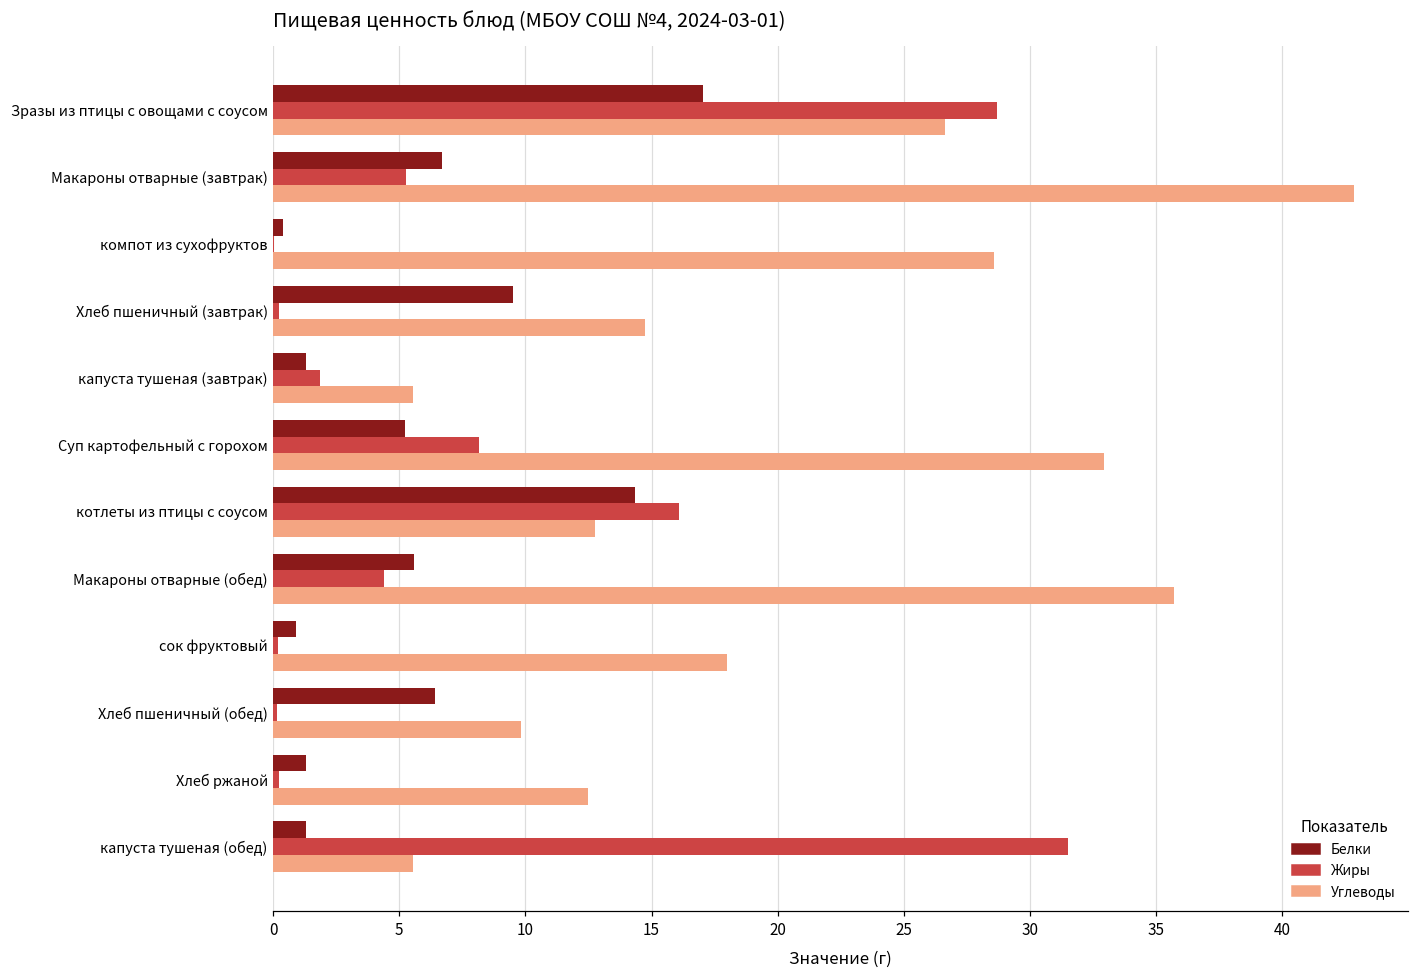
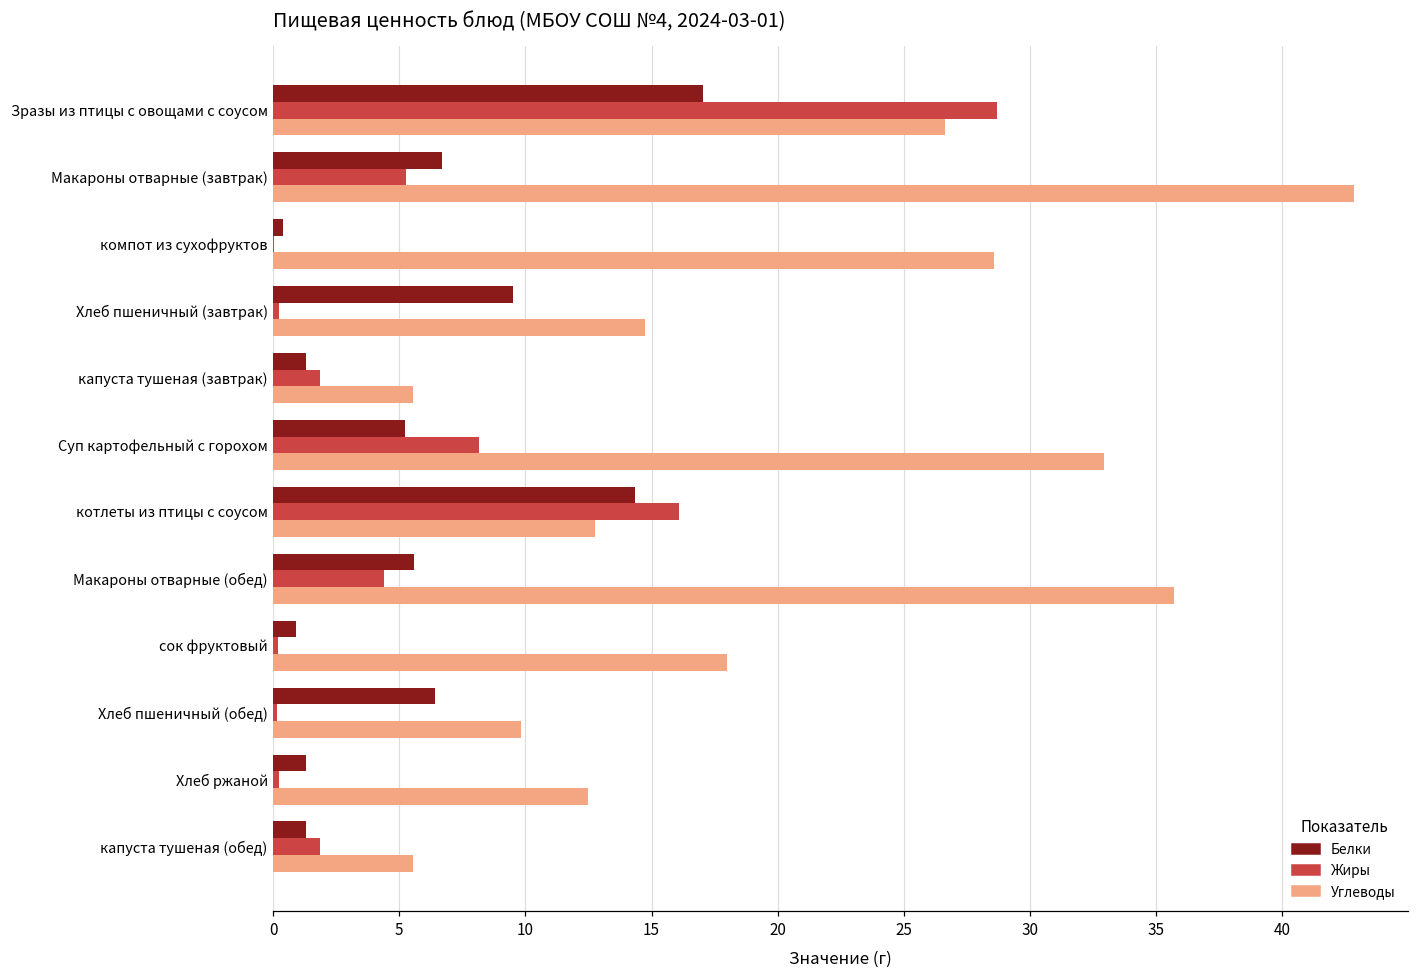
  {
    "Белки": {
      "Зразы из птицы с овощами с соусом": 17.0,
      "Макароны отварные (завтрак)": 6.7,
      "компот из сухофруктов": 0.4,
      "Хлеб пшеничный (завтрак)": 9.5,
      "капуста тушеная (завтрак)": 1.3,
      "Суп картофельный с горохом": 5.2,
      "котлеты из птицы с соусом": 14.3,
      "Макароны отварные (обед)": 5.6,
      "сок фруктовый": 0.9,
      "Хлеб пшеничный (обед)": 6.4,
      "Хлеб ржаной": 1.3,
      "капуста тушеная (обед)": 1.3
    },
    "Жиры": {
      "Зразы из птицы с овощами с соусом": 28.7,
      "Макароны отварные (завтрак)": 5.3,
      "Хлеб пшеничный (завтрак)": 0.2,
      "капуста тушеная (завтрак)": 1.9,
      "Суп картофельный с горохом": 8.2,
      "котлеты из птицы с соусом": 16.1,
      "Макароны отварные (обед)": 4.4,
      "сок фруктовый": 0.2,
      "Хлеб пшеничный (обед)": 0.2,
      "Хлеб ржаной": 0.2,
-     "капуста тушеная (обед)": 31.5
+     "капуста тушеная (обед)": 1.9
    },
    "Углеводы": {
      "Зразы из птицы с овощами с соусом": 26.6,
      "Макароны отварные (завтрак)": 42.9,
      "компот из сухофруктов": 28.6,
      "Хлеб пшеничный (завтрак)": 14.8,
      "капуста тушеная (завтрак)": 5.6,
      "Суп картофельный с горохом": 32.9,
      "котлеты из птицы с соусом": 12.8,
      "Макароны отварные (обед)": 35.7,
      "сок фруктовый": 18.0,
      "Хлеб пшеничный (обед)": 9.8,
      "Хлеб ржаной": 12.5,
      "капуста тушеная (обед)": 5.6
    }
  }
